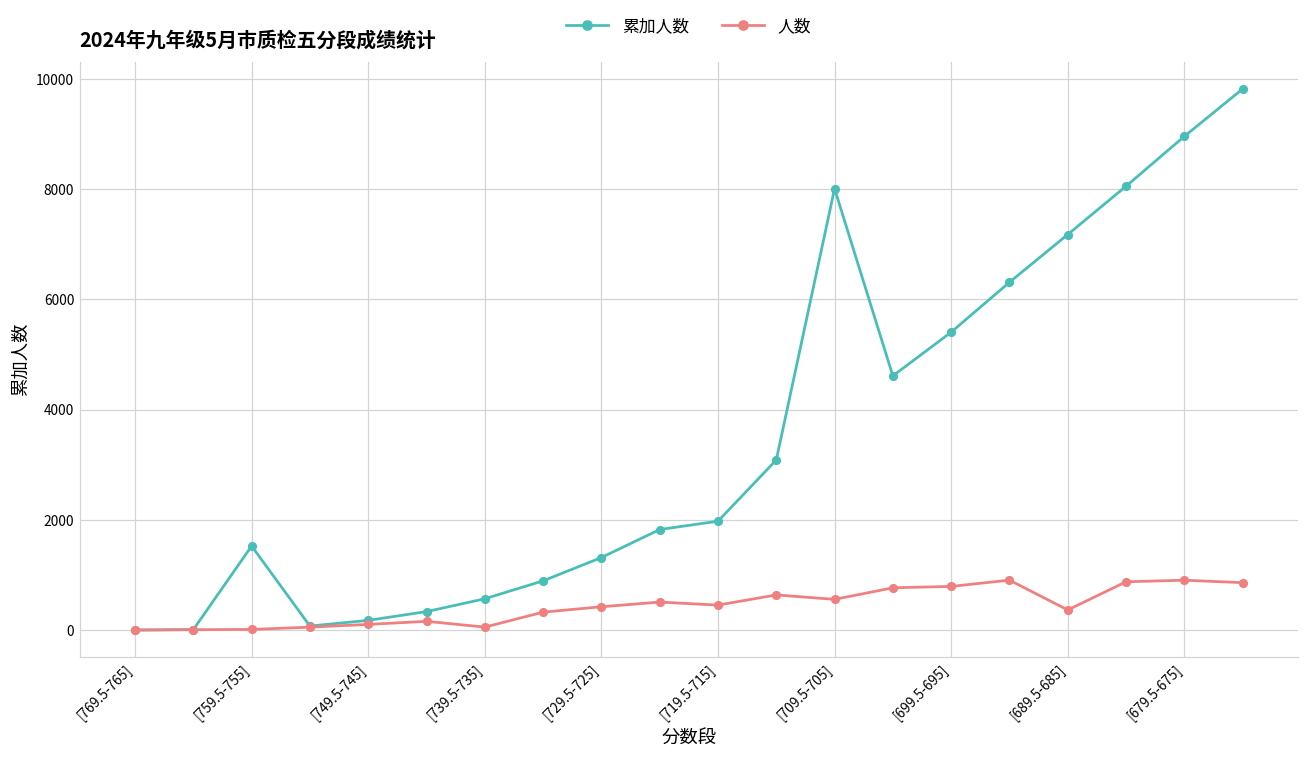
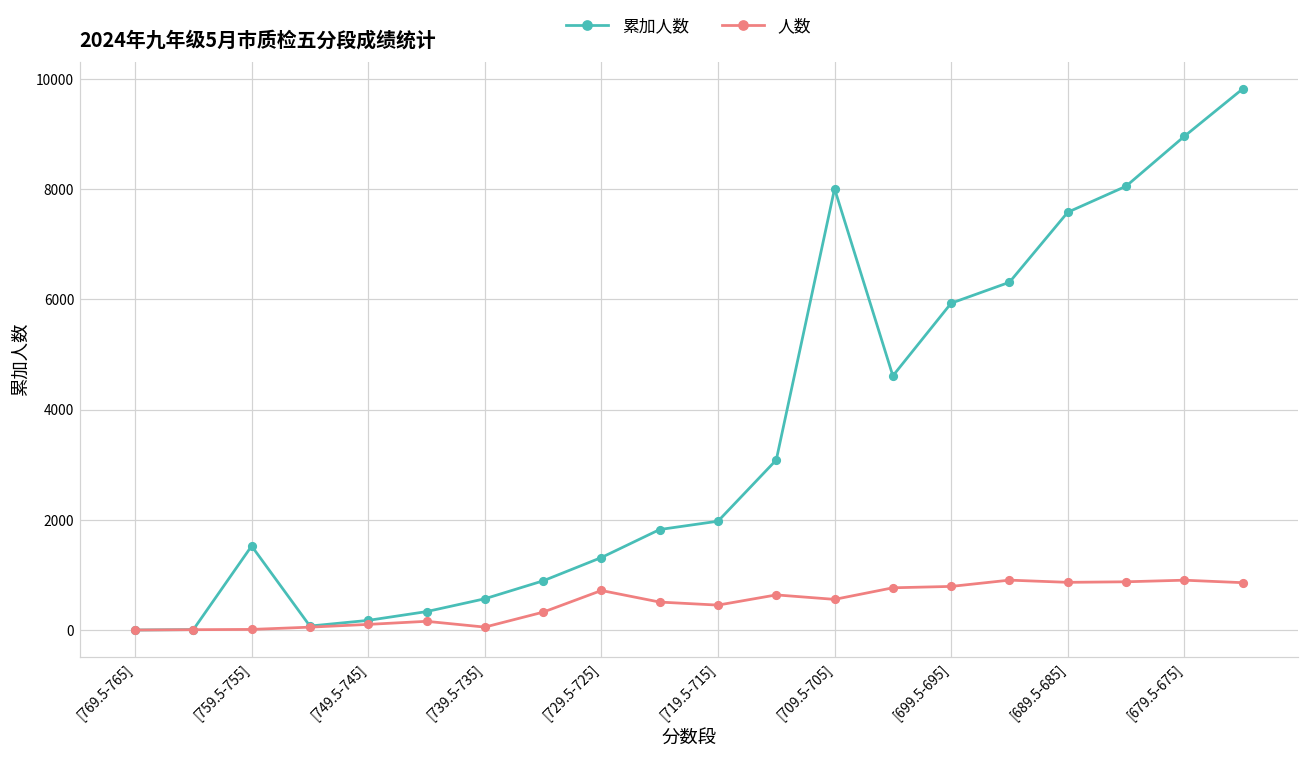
  {
    "累加人数": {
      "[759.5-755]": 1500,
      "[749.5-745]": 200,
      "[739.5-735]": 600,
      "[729.5-725]": 1300,
      "[719.5-715]": 2000,
      "[709.5-705]": 8000,
-     "[699.5-695]": 5400,
-     "[689.5-685]": 7200,
+     "[699.5-695]": 5900,
+     "[689.5-685]": 7600,
      "[679.5-675]": 9000
    },
    "人数": {
      "[759.5-755]": 0,
      "[749.5-745]": 100,
      "[739.5-735]": 100,
-     "[729.5-725]": 400,
+     "[729.5-725]": 700,
      "[719.5-715]": 500,
      "[709.5-705]": 600,
      "[699.5-695]": 800,
-     "[689.5-685]": 400,
+     "[689.5-685]": 900,
      "[679.5-675]": 900
    }
  }
